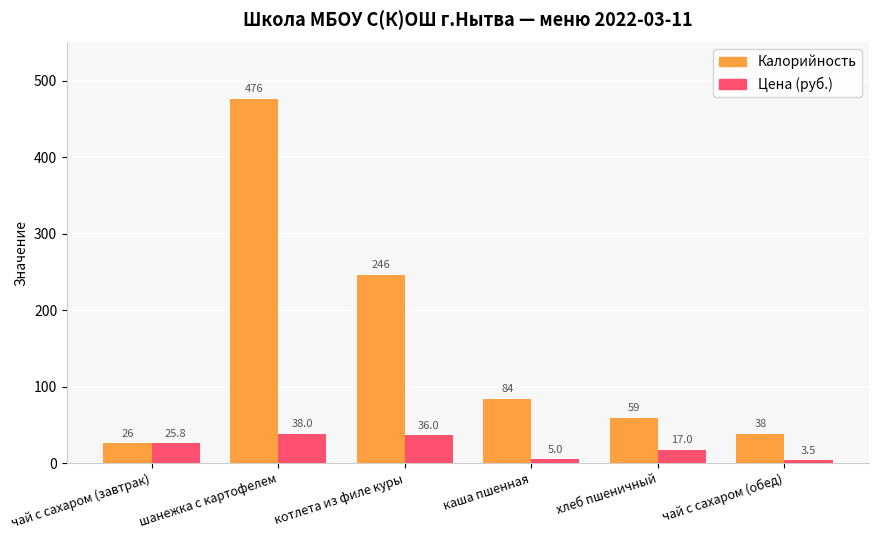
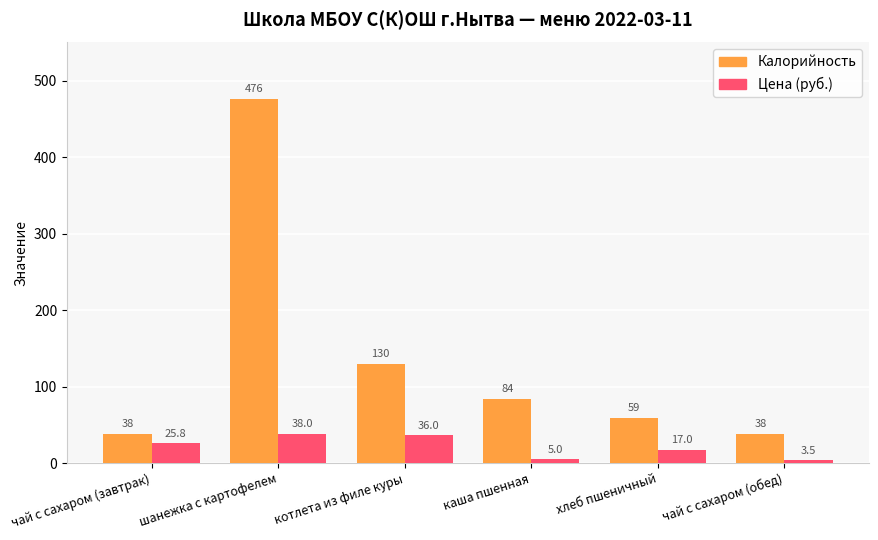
  {
    "Калорийность": {
-     "чай с сахаром (завтрак)": 26,
+     "чай с сахаром (завтрак)": 38,
      "шанежка с картофелем": 476,
-     "котлета из филе куры": 246,
+     "котлета из филе куры": 130,
      "каша пшенная": 84,
      "хлеб пшеничный": 59,
      "чай с сахаром (обед)": 38
    },
    "Цена (руб.)": {
      "чай с сахаром (завтрак)": 25.8,
      "шанежка с картофелем": 38.0,
      "котлета из филе куры": 36.0,
      "каша пшенная": 5.0,
      "хлеб пшеничный": 17.0,
      "чай с сахаром (обед)": 3.5
    }
  }
